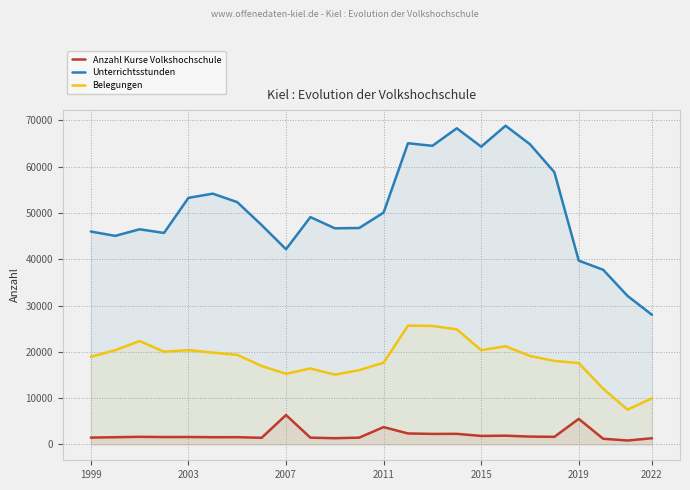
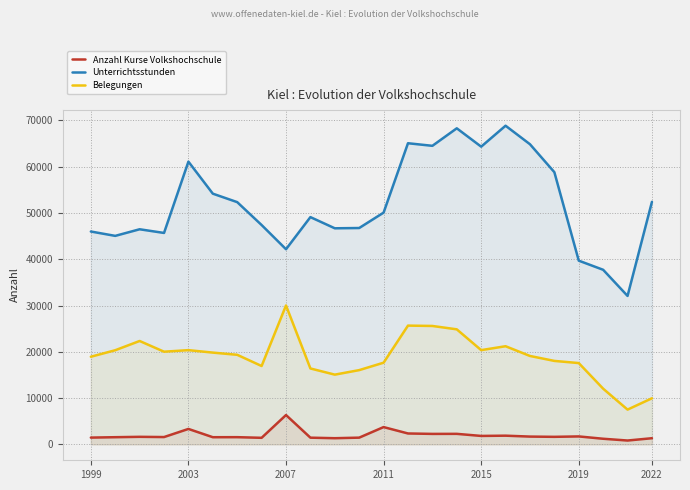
  {
    "Anzahl Kurse Volkshochschule": {
      "1999": 1000,
-     "2003": 2000,
+     "2003": 3000,
      "2007": 6000,
      "2011": 4000,
      "2015": 2000,
-     "2019": 6000,
+     "2019": 2000,
      "2022": 1000
    },
    "Unterrichtsstunden": {
      "1999": 46000,
-     "2003": 53000,
+     "2003": 61000,
      "2007": 42000,
      "2011": 50000,
      "2015": 64000,
      "2019": 40000,
-     "2022": 28000
+     "2022": 52000
    },
    "Belegungen": {
      "1999": 19000,
      "2003": 20000,
-     "2007": 15000,
+     "2007": 30000,
      "2011": 18000,
      "2015": 20000,
      "2019": 18000,
      "2022": 10000
    }
  }
